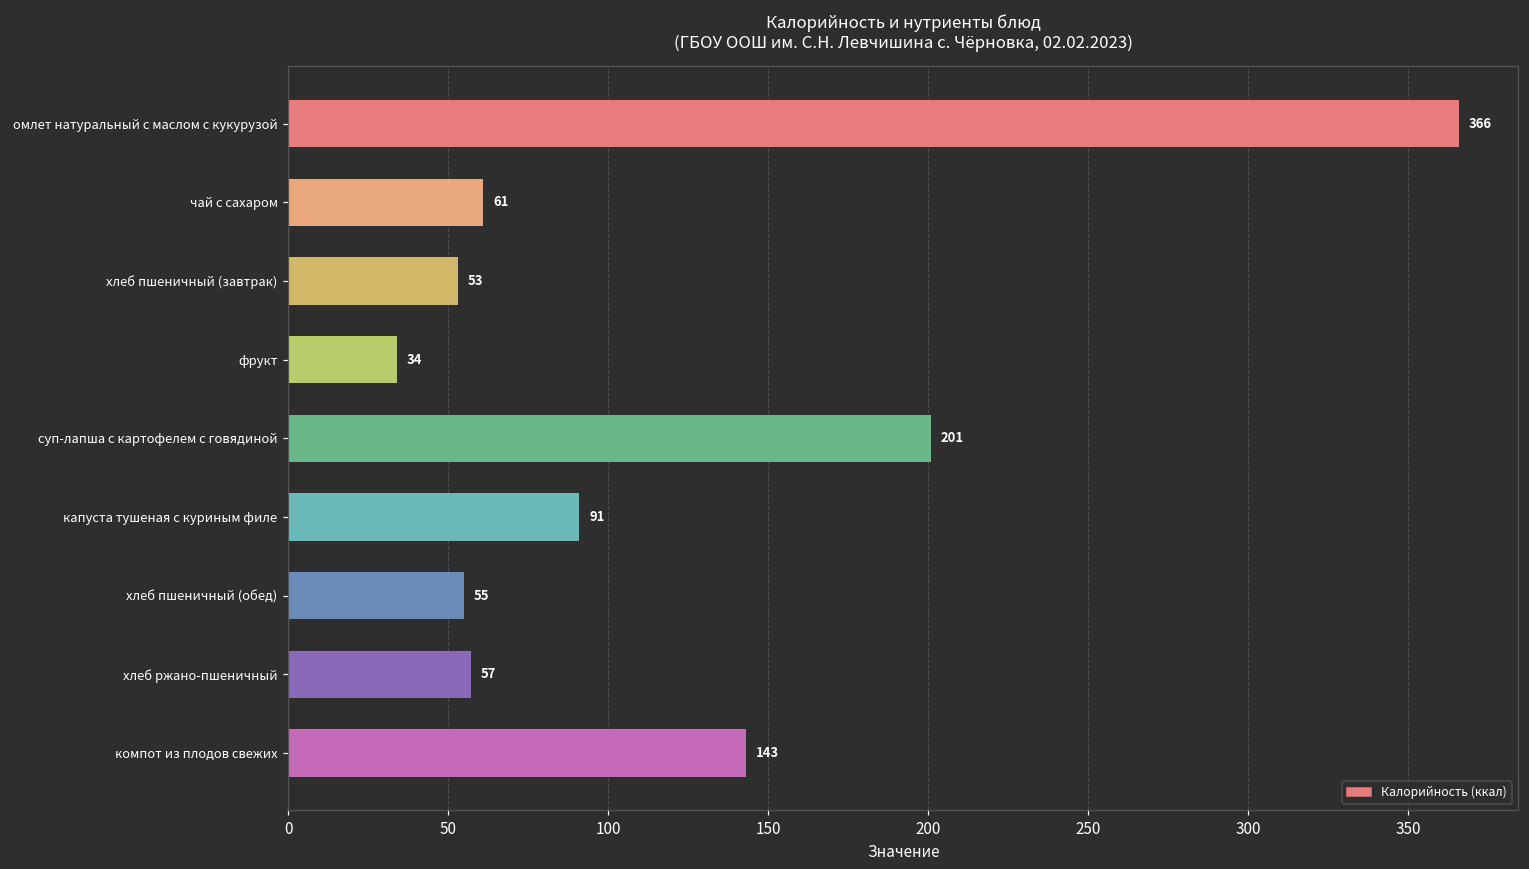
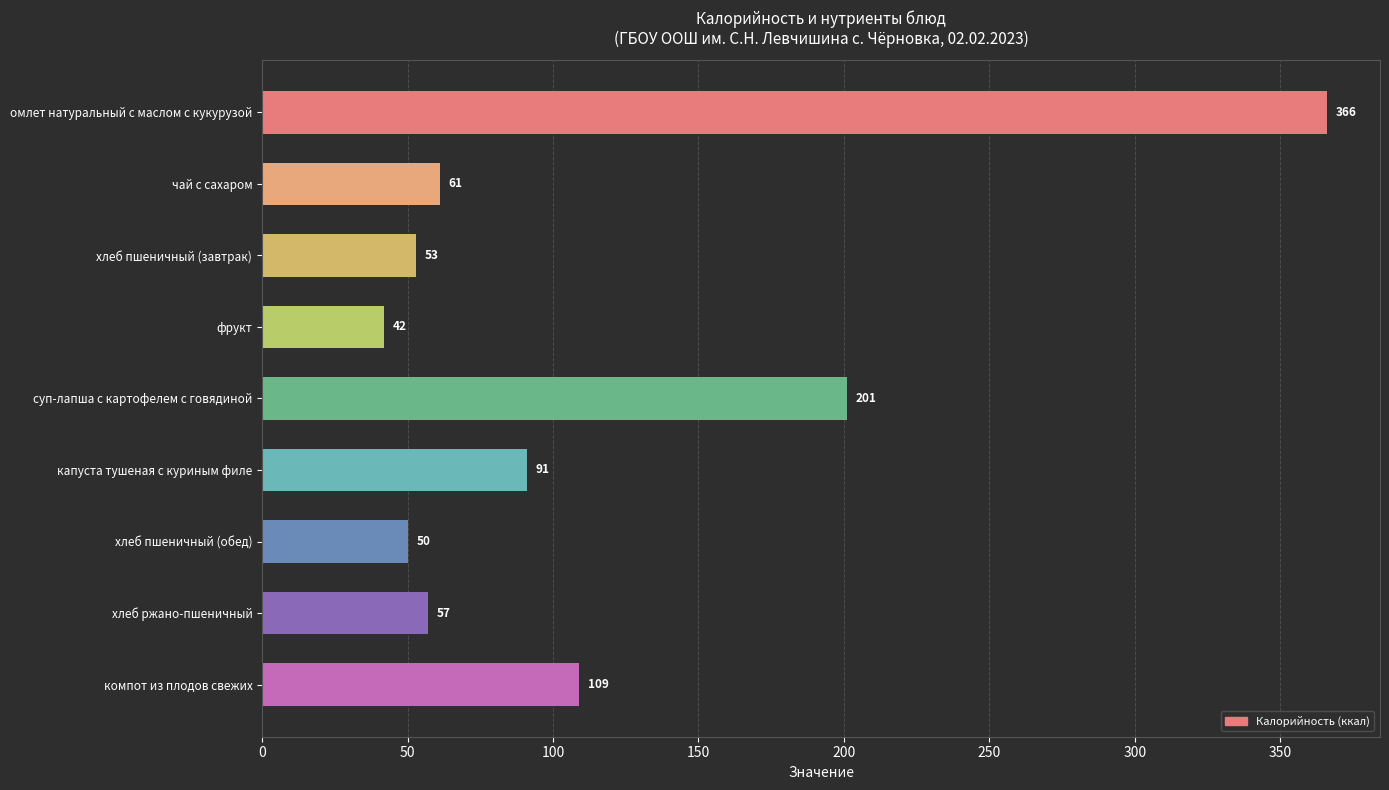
  {
    "омлет натуральный с маслом с кукурузой": 366,
    "чай с сахаром": 61,
    "хлеб пшеничный (завтрак)": 53,
-   "фрукт": 34,
+   "фрукт": 42,
    "суп-лапша с картофелем с говядиной": 201,
    "капуста тушеная с куриным филе": 91,
-   "хлеб пшеничный (обед)": 55,
+   "хлеб пшеничный (обед)": 50,
    "хлеб ржано-пшеничный": 57,
-   "компот из плодов свежих": 143
+   "компот из плодов свежих": 109
  }
